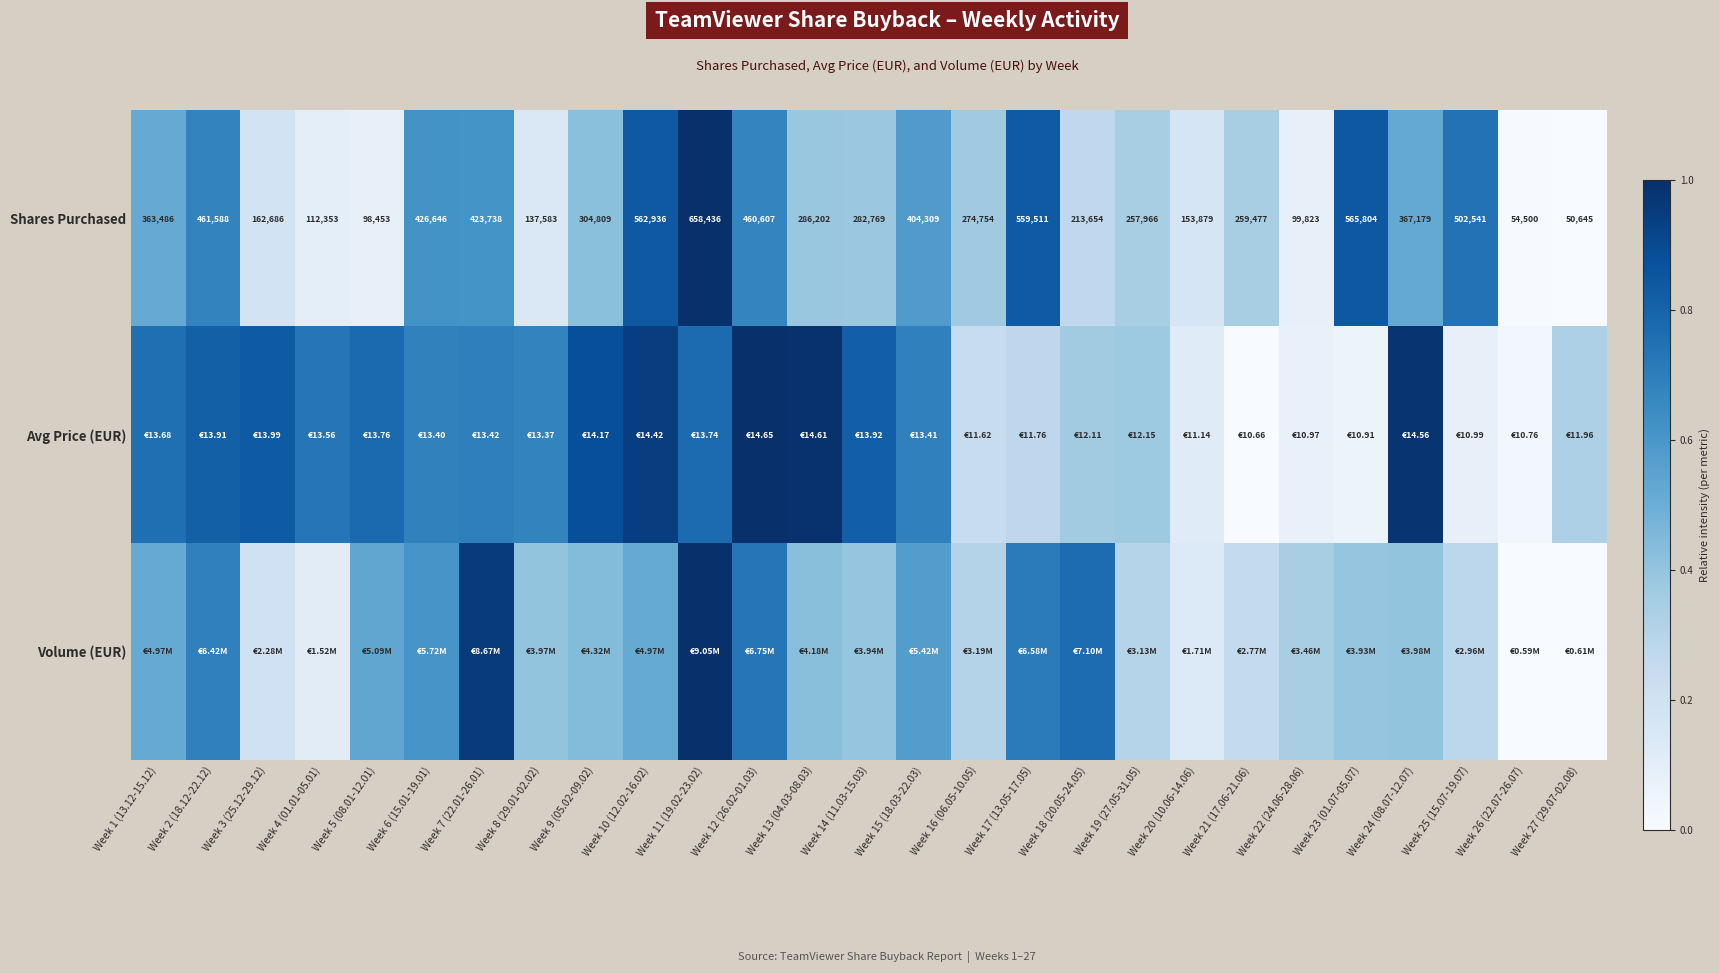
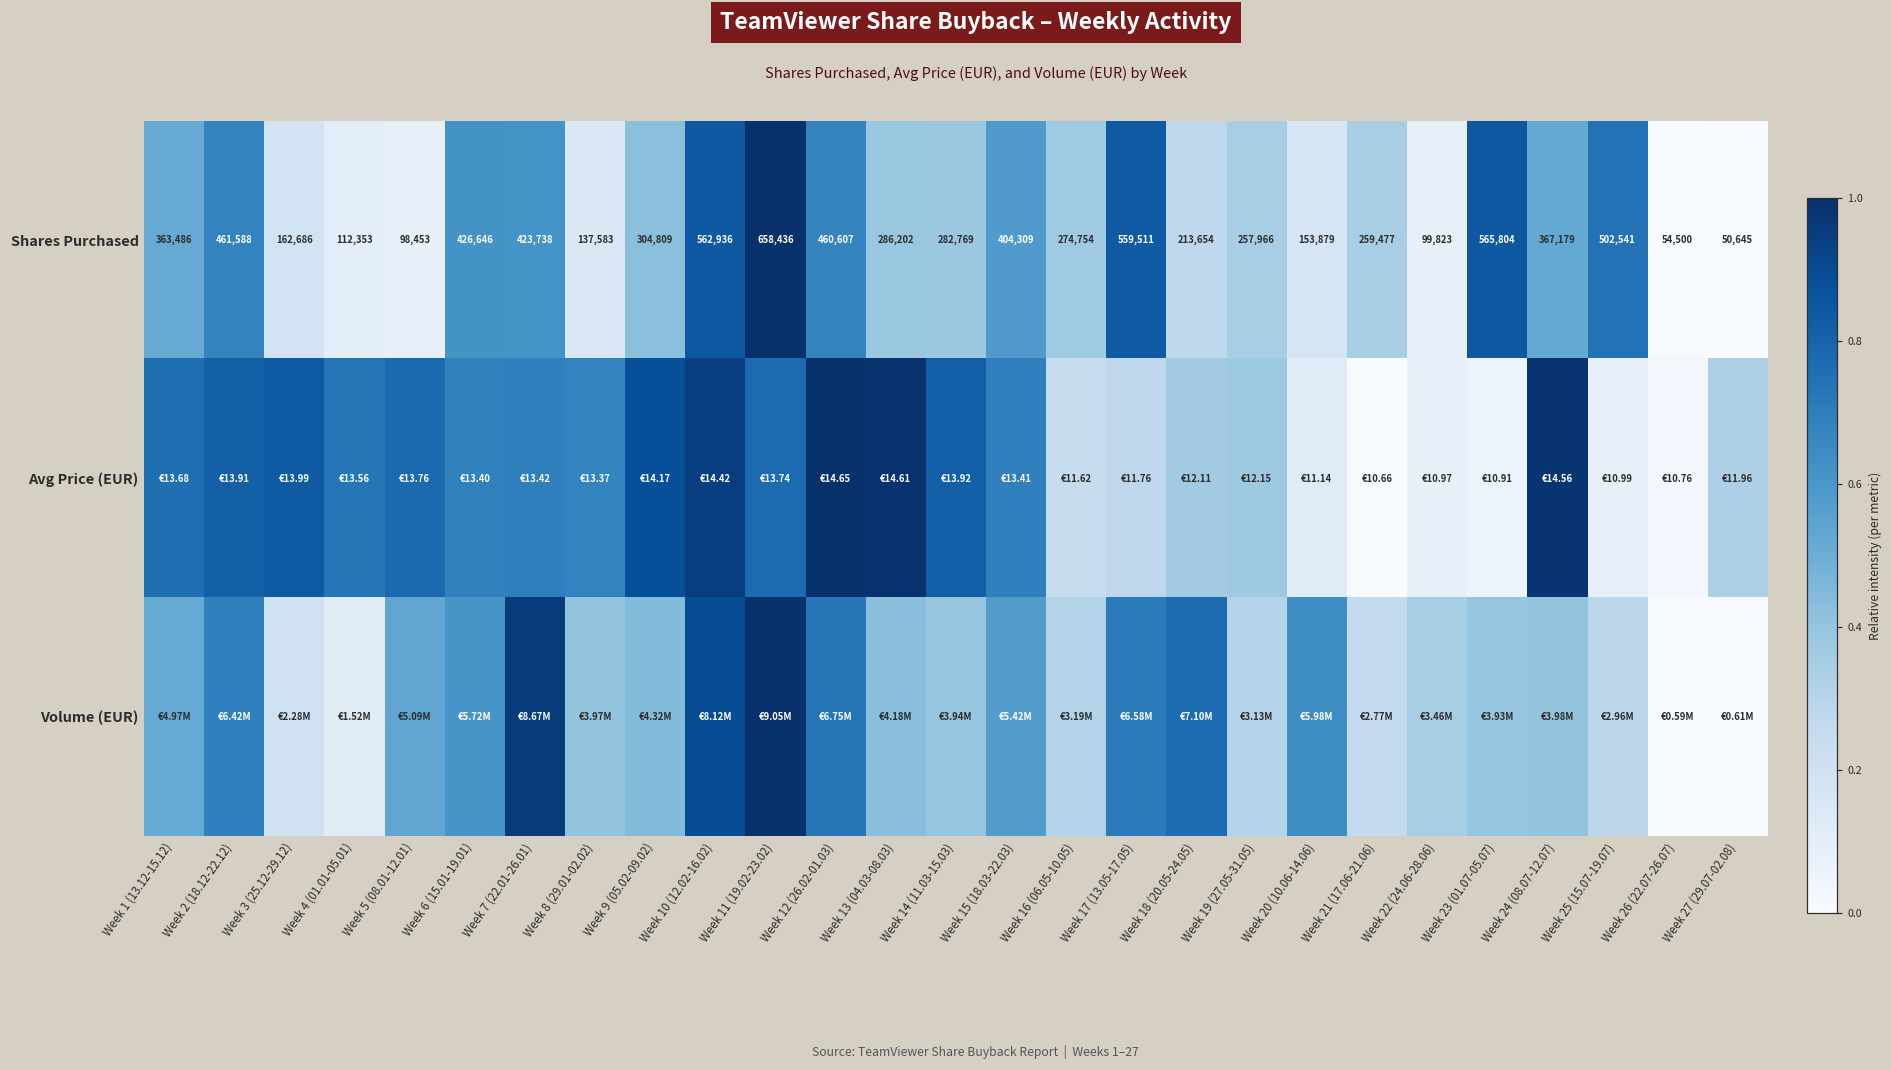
  {
    "Shares Purchased": {
      "Week 1 (13.12-15.12)": "363,486",
      "Week 2 (18.12-22.12)": "461,588",
      "Week 3 (25.12-29.12)": "162,686",
      "Week 4 (01.01-05.01)": "112,353",
      "Week 5 (08.01-12.01)": "98,453",
      "Week 6 (15.01-19.01)": "426,646",
      "Week 7 (22.01-26.01)": "423,738",
      "Week 8 (29.01-02.02)": "137,583",
      "Week 9 (05.02-09.02)": "304,809",
      "Week 10 (12.02-16.02)": "562,936",
      "Week 11 (19.02-23.02)": "658,436",
      "Week 12 (26.02-01.03)": "460,607",
      "Week 13 (04.03-08.03)": "286,202",
      "Week 14 (11.03-15.03)": "282,769",
      "Week 15 (18.03-22.03)": "404,309",
      "Week 16 (06.05-10.05)": "274,754",
      "Week 17 (13.05-17.05)": "559,511",
      "Week 18 (20.05-24.05)": "213,654",
      "Week 19 (27.05-31.05)": "257,966",
      "Week 20 (10.06-14.06)": "153,879",
      "Week 21 (17.06-21.06)": "259,477",
      "Week 22 (24.06-28.06)": "99,823",
      "Week 23 (01.07-05.07)": "565,804",
      "Week 24 (08.07-12.07)": "367,179",
      "Week 25 (15.07-19.07)": "502,541",
      "Week 26 (22.07-26.07)": "54,500",
      "Week 27 (29.07-02.08)": "50,645"
    },
    "Avg Price (EUR)": {
      "Week 1 (13.12-15.12)": "€13.68",
      "Week 2 (18.12-22.12)": "€13.91",
      "Week 3 (25.12-29.12)": "€13.99",
      "Week 4 (01.01-05.01)": "€13.56",
      "Week 5 (08.01-12.01)": "€13.76",
      "Week 6 (15.01-19.01)": "€13.40",
      "Week 7 (22.01-26.01)": "€13.42",
      "Week 8 (29.01-02.02)": "€13.37",
      "Week 9 (05.02-09.02)": "€14.17",
      "Week 10 (12.02-16.02)": "€14.42",
      "Week 11 (19.02-23.02)": "€13.74",
      "Week 12 (26.02-01.03)": "€14.65",
      "Week 13 (04.03-08.03)": "€14.61",
      "Week 14 (11.03-15.03)": "€13.92",
      "Week 15 (18.03-22.03)": "€13.41",
      "Week 16 (06.05-10.05)": "€11.62",
      "Week 17 (13.05-17.05)": "€11.76",
      "Week 18 (20.05-24.05)": "€12.11",
      "Week 19 (27.05-31.05)": "€12.15",
      "Week 20 (10.06-14.06)": "€11.14",
      "Week 21 (17.06-21.06)": "€10.66",
      "Week 22 (24.06-28.06)": "€10.97",
      "Week 23 (01.07-05.07)": "€10.91",
      "Week 24 (08.07-12.07)": "€14.56",
      "Week 25 (15.07-19.07)": "€10.99",
      "Week 26 (22.07-26.07)": "€10.76",
      "Week 27 (29.07-02.08)": "€11.96"
    },
    "Volume (EUR)": {
      "Week 1 (13.12-15.12)": "€4.97M",
      "Week 2 (18.12-22.12)": "€6.42M",
      "Week 3 (25.12-29.12)": "€2.28M",
      "Week 4 (01.01-05.01)": "€1.52M",
      "Week 5 (08.01-12.01)": "€5.09M",
      "Week 6 (15.01-19.01)": "€5.72M",
      "Week 7 (22.01-26.01)": "€8.67M",
      "Week 8 (29.01-02.02)": "€3.97M",
      "Week 9 (05.02-09.02)": "€4.32M",
-     "Week 10 (12.02-16.02)": "€4.97M",
+     "Week 10 (12.02-16.02)": "€8.12M",
      "Week 11 (19.02-23.02)": "€9.05M",
      "Week 12 (26.02-01.03)": "€6.75M",
      "Week 13 (04.03-08.03)": "€4.18M",
      "Week 14 (11.03-15.03)": "€3.94M",
      "Week 15 (18.03-22.03)": "€5.42M",
      "Week 16 (06.05-10.05)": "€3.19M",
      "Week 17 (13.05-17.05)": "€6.58M",
      "Week 18 (20.05-24.05)": "€7.10M",
      "Week 19 (27.05-31.05)": "€3.13M",
-     "Week 20 (10.06-14.06)": "€1.71M",
+     "Week 20 (10.06-14.06)": "€5.98M",
      "Week 21 (17.06-21.06)": "€2.77M",
      "Week 22 (24.06-28.06)": "€3.46M",
      "Week 23 (01.07-05.07)": "€3.93M",
      "Week 24 (08.07-12.07)": "€3.98M",
      "Week 25 (15.07-19.07)": "€2.96M",
      "Week 26 (22.07-26.07)": "€0.59M",
      "Week 27 (29.07-02.08)": "€0.61M"
    }
  }
